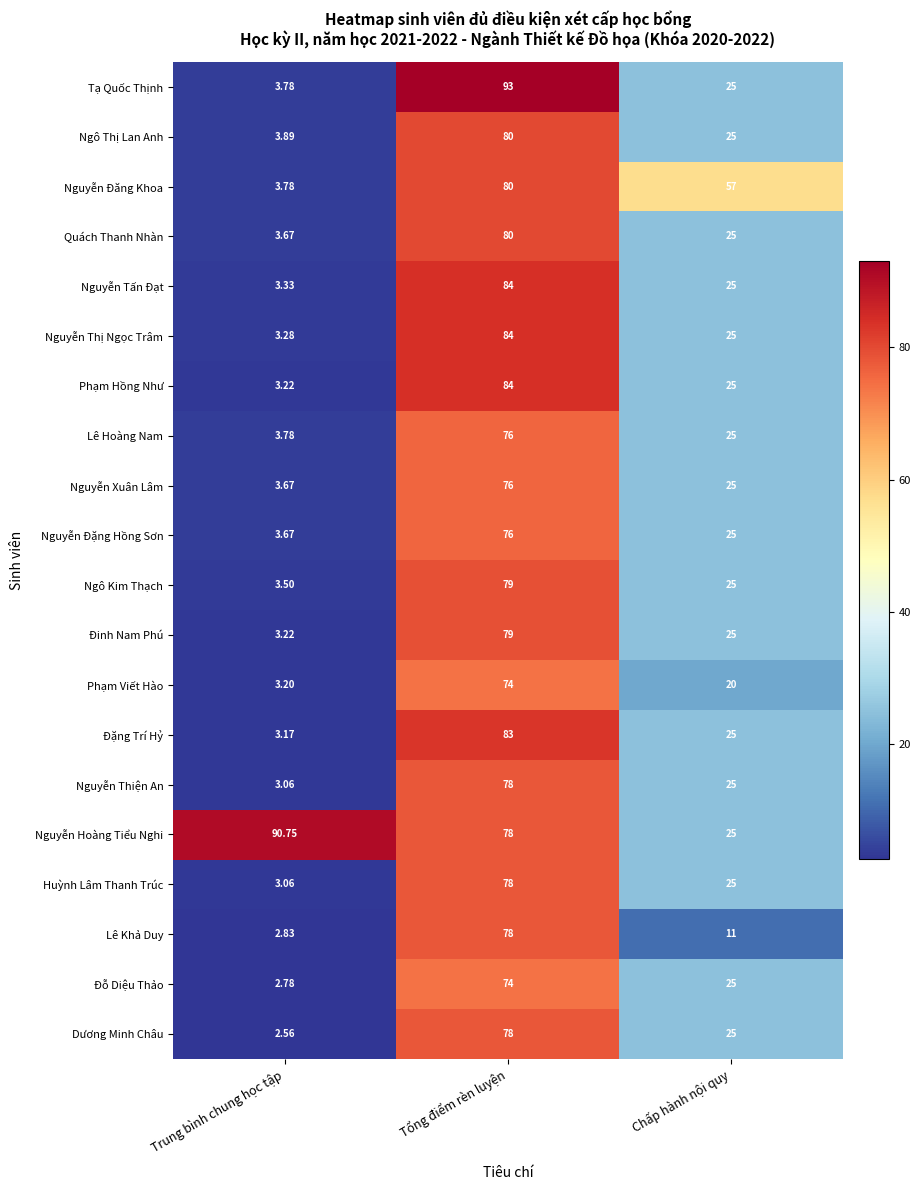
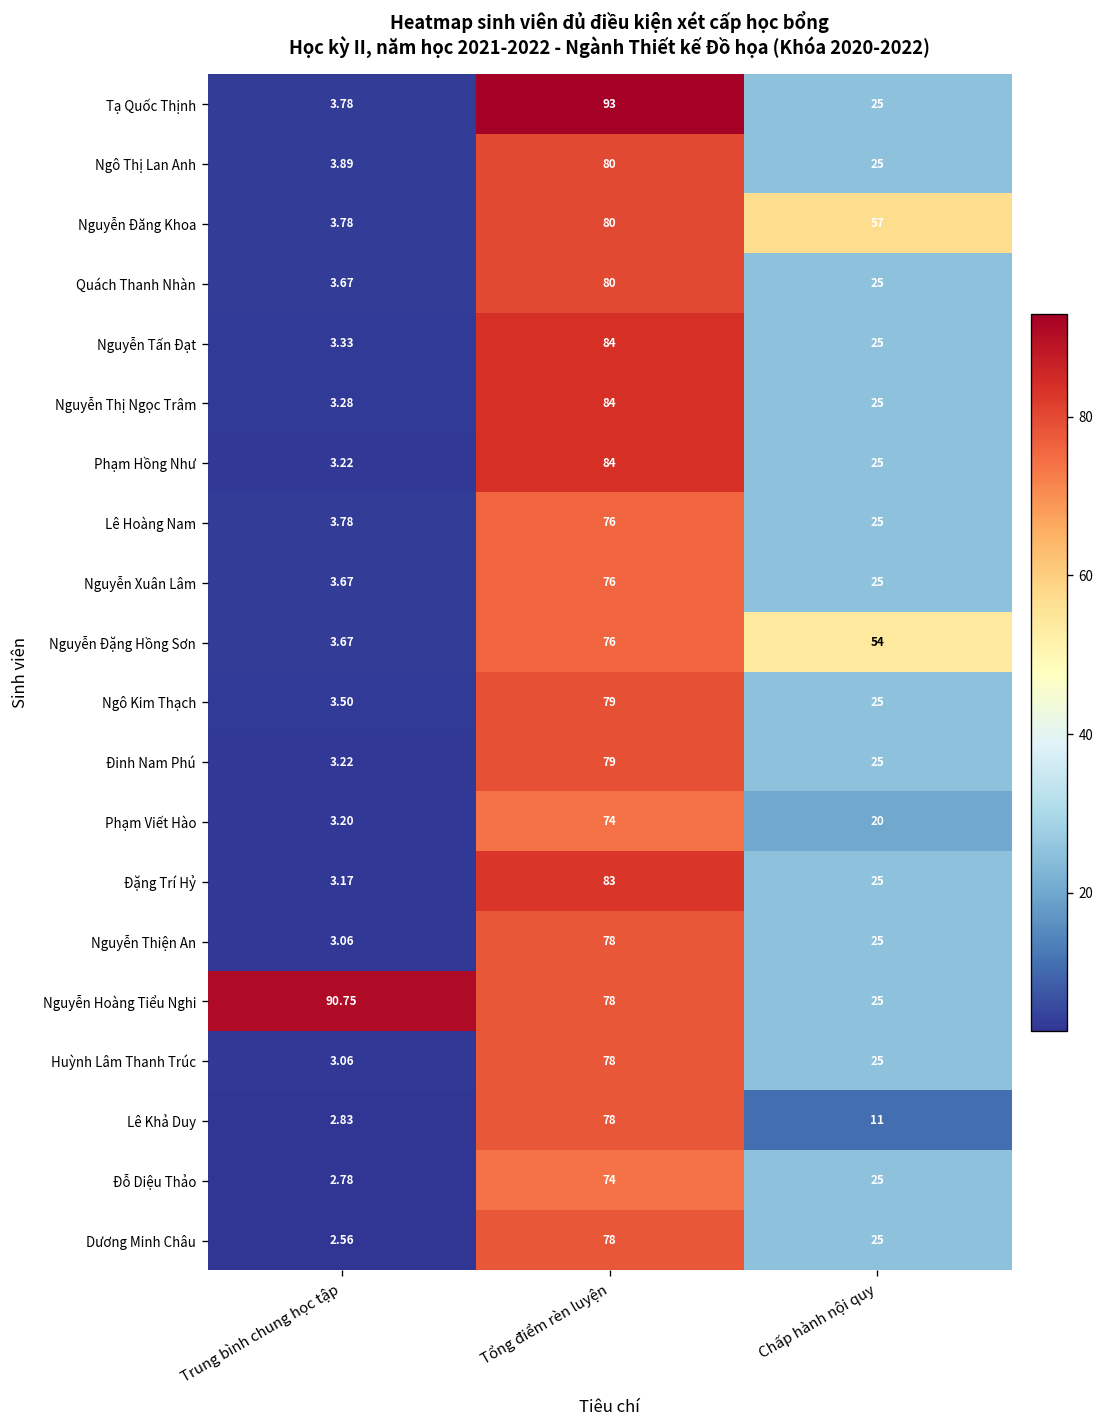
  {
    "Tạ Quốc Thịnh": {
      "Trung bình chung học tập": 3.78,
      "Tổng điểm rèn luyện": 93,
      "Chấp hành nội quy": 25
    },
    "Ngô Thị Lan Anh": {
      "Trung bình chung học tập": 3.89,
      "Tổng điểm rèn luyện": 80,
      "Chấp hành nội quy": 25
    },
    "Nguyễn Đăng Khoa": {
      "Trung bình chung học tập": 3.78,
      "Tổng điểm rèn luyện": 80,
      "Chấp hành nội quy": 57
    },
    "Quách Thanh Nhàn": {
      "Trung bình chung học tập": 3.67,
      "Tổng điểm rèn luyện": 80,
      "Chấp hành nội quy": 25
    },
    "Nguyễn Tấn Đạt": {
      "Trung bình chung học tập": 3.33,
      "Tổng điểm rèn luyện": 84,
      "Chấp hành nội quy": 25
    },
    "Nguyễn Thị Ngọc Trâm": {
      "Trung bình chung học tập": 3.28,
      "Tổng điểm rèn luyện": 84,
      "Chấp hành nội quy": 25
    },
    "Phạm Hồng Như": {
      "Trung bình chung học tập": 3.22,
      "Tổng điểm rèn luyện": 84,
      "Chấp hành nội quy": 25
    },
    "Lê Hoàng Nam": {
      "Trung bình chung học tập": 3.78,
      "Tổng điểm rèn luyện": 76,
      "Chấp hành nội quy": 25
    },
    "Nguyễn Xuân Lâm": {
      "Trung bình chung học tập": 3.67,
      "Tổng điểm rèn luyện": 76,
      "Chấp hành nội quy": 25
    },
    "Nguyễn Đặng Hồng Sơn": {
      "Trung bình chung học tập": 3.67,
      "Tổng điểm rèn luyện": 76,
-     "Chấp hành nội quy": 25
+     "Chấp hành nội quy": 54
    },
    "Ngô Kim Thạch": {
      "Trung bình chung học tập": 3.50,
      "Tổng điểm rèn luyện": 79,
      "Chấp hành nội quy": 25
    },
    "Đinh Nam Phú": {
      "Trung bình chung học tập": 3.22,
      "Tổng điểm rèn luyện": 79,
      "Chấp hành nội quy": 25
    },
    "Phạm Viết Hào": {
      "Trung bình chung học tập": 3.20,
      "Tổng điểm rèn luyện": 74,
      "Chấp hành nội quy": 20
    },
    "Đặng Trí Hỷ": {
      "Trung bình chung học tập": 3.17,
      "Tổng điểm rèn luyện": 83,
      "Chấp hành nội quy": 25
    },
    "Nguyễn Thiện An": {
      "Trung bình chung học tập": 3.06,
      "Tổng điểm rèn luyện": 78,
      "Chấp hành nội quy": 25
    },
    "Nguyễn Hoàng Tiểu Nghi": {
      "Trung bình chung học tập": 90.75,
      "Tổng điểm rèn luyện": 78,
      "Chấp hành nội quy": 25
    },
    "Huỳnh Lâm Thanh Trúc": {
      "Trung bình chung học tập": 3.06,
      "Tổng điểm rèn luyện": 78,
      "Chấp hành nội quy": 25
    },
    "Lê Khả Duy": {
      "Trung bình chung học tập": 2.83,
      "Tổng điểm rèn luyện": 78,
      "Chấp hành nội quy": 11
    },
    "Đỗ Diệu Thảo": {
      "Trung bình chung học tập": 2.78,
      "Tổng điểm rèn luyện": 74,
      "Chấp hành nội quy": 25
    },
    "Dương Minh Châu": {
      "Trung bình chung học tập": 2.56,
      "Tổng điểm rèn luyện": 78,
      "Chấp hành nội quy": 25
    }
  }
